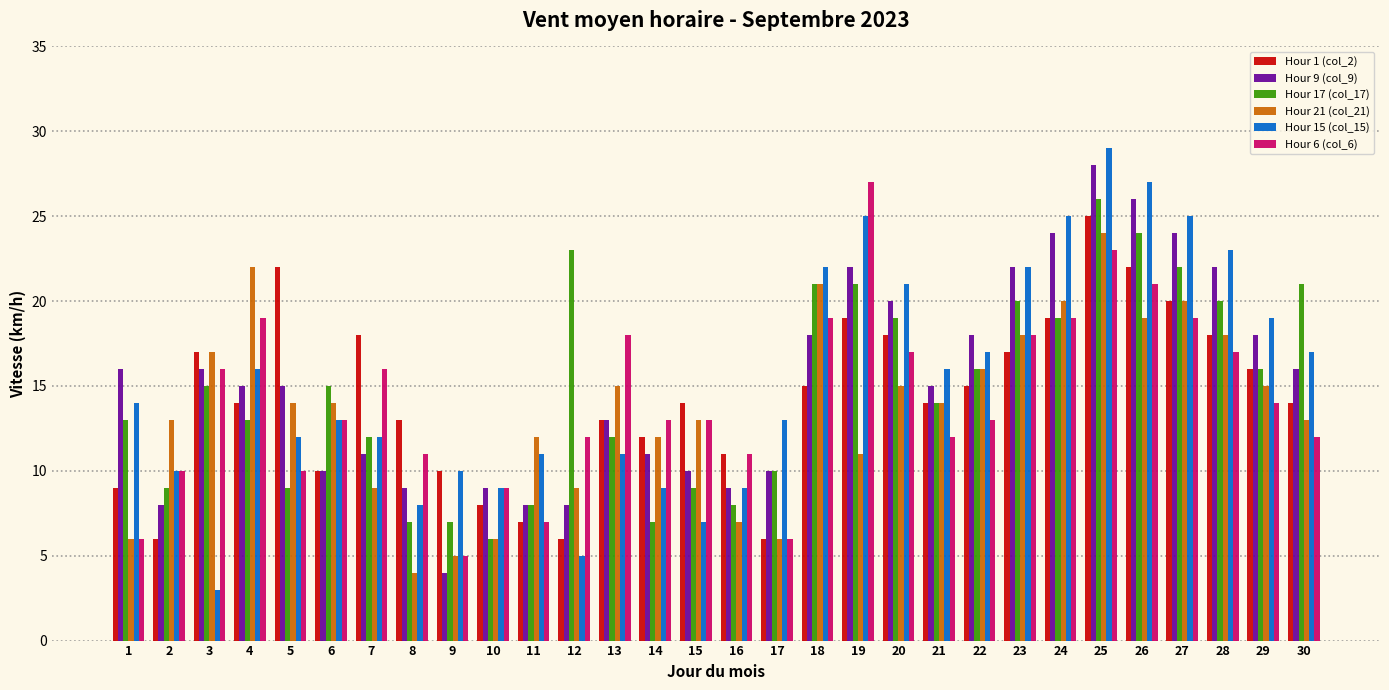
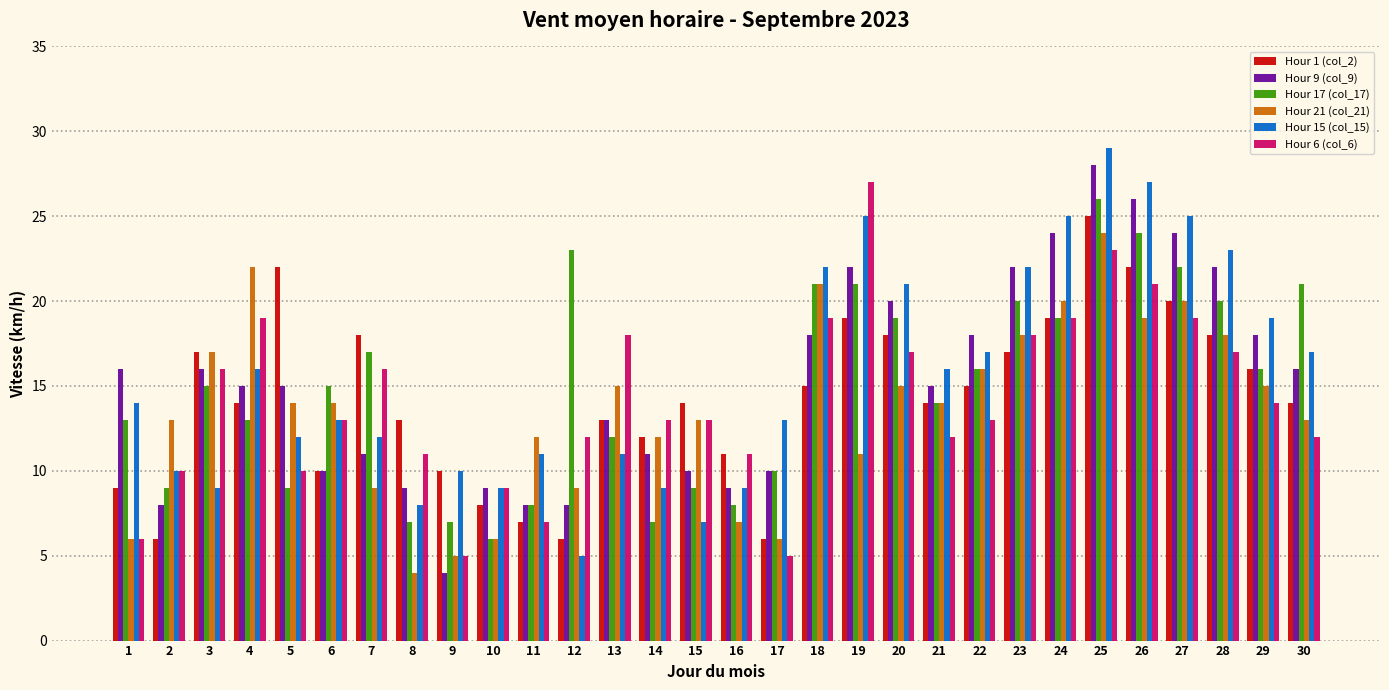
  {
    "Hour 1 (col_2)": {
      "1": 9,
      "2": 6,
      "3": 17,
      "4": 14,
      "5": 22,
      "6": 10,
      "7": 18,
      "8": 13,
      "9": 10,
      "10": 8,
      "11": 7,
      "12": 6,
      "13": 13,
      "14": 12,
      "15": 14,
      "16": 11,
      "17": 6,
      "18": 15,
      "19": 19,
      "20": 18,
      "21": 14,
      "22": 15,
      "23": 17,
      "24": 19,
      "25": 25,
      "26": 22,
      "27": 20,
      "28": 18,
      "29": 16,
      "30": 14
    },
    "Hour 9 (col_9)": {
      "1": 16,
      "2": 8,
      "3": 16,
      "4": 15,
      "5": 15,
      "6": 10,
      "7": 11,
      "8": 9,
      "9": 4,
      "10": 9,
      "11": 8,
      "12": 8,
      "13": 13,
      "14": 11,
      "15": 10,
      "16": 9,
      "17": 10,
      "18": 18,
      "19": 22,
      "20": 20,
      "21": 15,
      "22": 18,
      "23": 22,
      "24": 24,
      "25": 28,
      "26": 26,
      "27": 24,
      "28": 22,
      "29": 18,
      "30": 16
    },
    "Hour 17 (col_17)": {
      "1": 13,
      "2": 9,
      "3": 15,
      "4": 13,
      "5": 9,
      "6": 15,
-     "7": 12,
+     "7": 17,
      "8": 7,
      "9": 7,
      "10": 6,
      "11": 8,
      "12": 23,
      "13": 12,
      "14": 7,
      "15": 9,
      "16": 8,
      "17": 10,
      "18": 21,
      "19": 21,
      "20": 19,
      "21": 14,
      "22": 16,
      "23": 20,
      "24": 19,
      "25": 26,
      "26": 24,
      "27": 22,
      "28": 20,
      "29": 16,
      "30": 21
    },
    "Hour 21 (col_21)": {
      "1": 6,
      "2": 13,
      "3": 17,
      "4": 22,
      "5": 14,
      "6": 14,
      "7": 9,
      "8": 4,
      "9": 5,
      "10": 6,
      "11": 12,
      "12": 9,
      "13": 15,
      "14": 12,
      "15": 13,
      "16": 7,
      "17": 6,
      "18": 21,
      "19": 11,
      "20": 15,
      "21": 14,
      "22": 16,
      "23": 18,
      "24": 20,
      "25": 24,
      "26": 19,
      "27": 20,
      "28": 18,
      "29": 15,
      "30": 13
    },
    "Hour 15 (col_15)": {
      "1": 14,
      "2": 10,
-     "3": 3,
+     "3": 9,
      "4": 16,
      "5": 12,
      "6": 13,
      "7": 12,
      "8": 8,
      "9": 10,
      "10": 9,
      "11": 11,
      "12": 5,
      "13": 11,
      "14": 9,
      "15": 7,
      "16": 9,
      "17": 13,
      "18": 22,
      "19": 25,
      "20": 21,
      "21": 16,
      "22": 17,
      "23": 22,
      "24": 25,
      "25": 29,
      "26": 27,
      "27": 25,
      "28": 23,
      "29": 19,
      "30": 17
    },
    "Hour 6 (col_6)": {
      "1": 6,
      "2": 10,
      "3": 16,
      "4": 19,
      "5": 10,
      "6": 13,
      "7": 16,
      "8": 11,
      "9": 5,
      "10": 9,
      "11": 7,
      "12": 12,
      "13": 18,
      "14": 13,
      "15": 13,
      "16": 11,
-     "17": 6,
+     "17": 5,
      "18": 19,
      "19": 27,
      "20": 17,
      "21": 12,
      "22": 13,
      "23": 18,
      "24": 19,
      "25": 23,
      "26": 21,
      "27": 19,
      "28": 17,
      "29": 14,
      "30": 12
    }
  }
